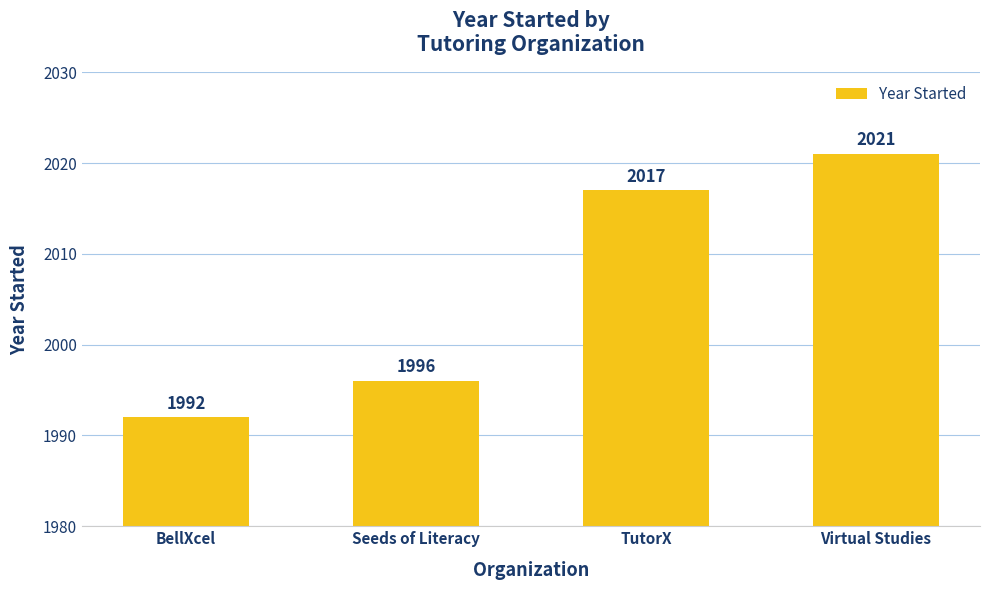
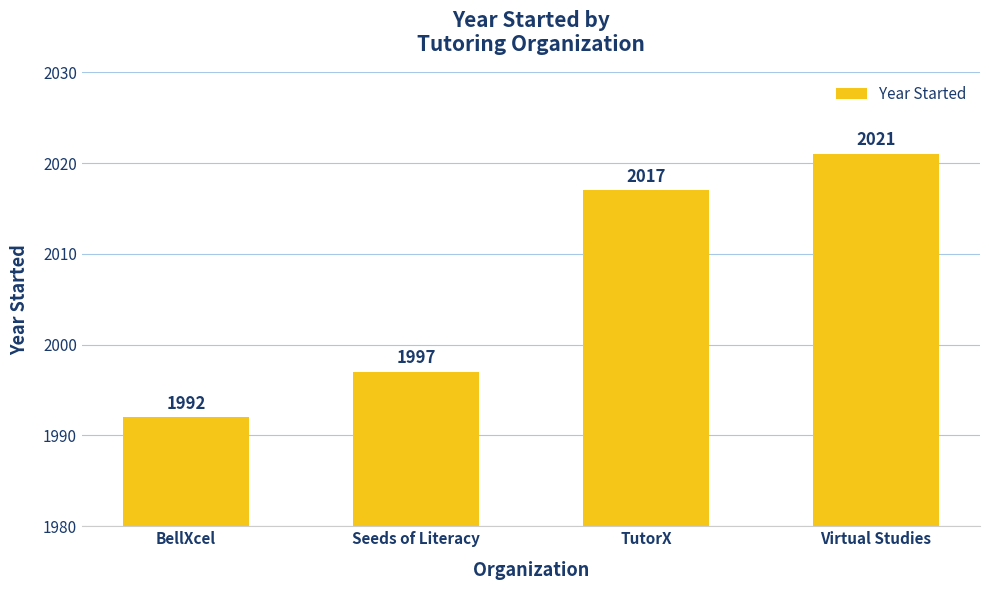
  {
    "BellXcel": 1992,
-   "Seeds of Literacy": 1996,
+   "Seeds of Literacy": 1997,
    "TutorX": 2017,
    "Virtual Studies": 2021
  }
